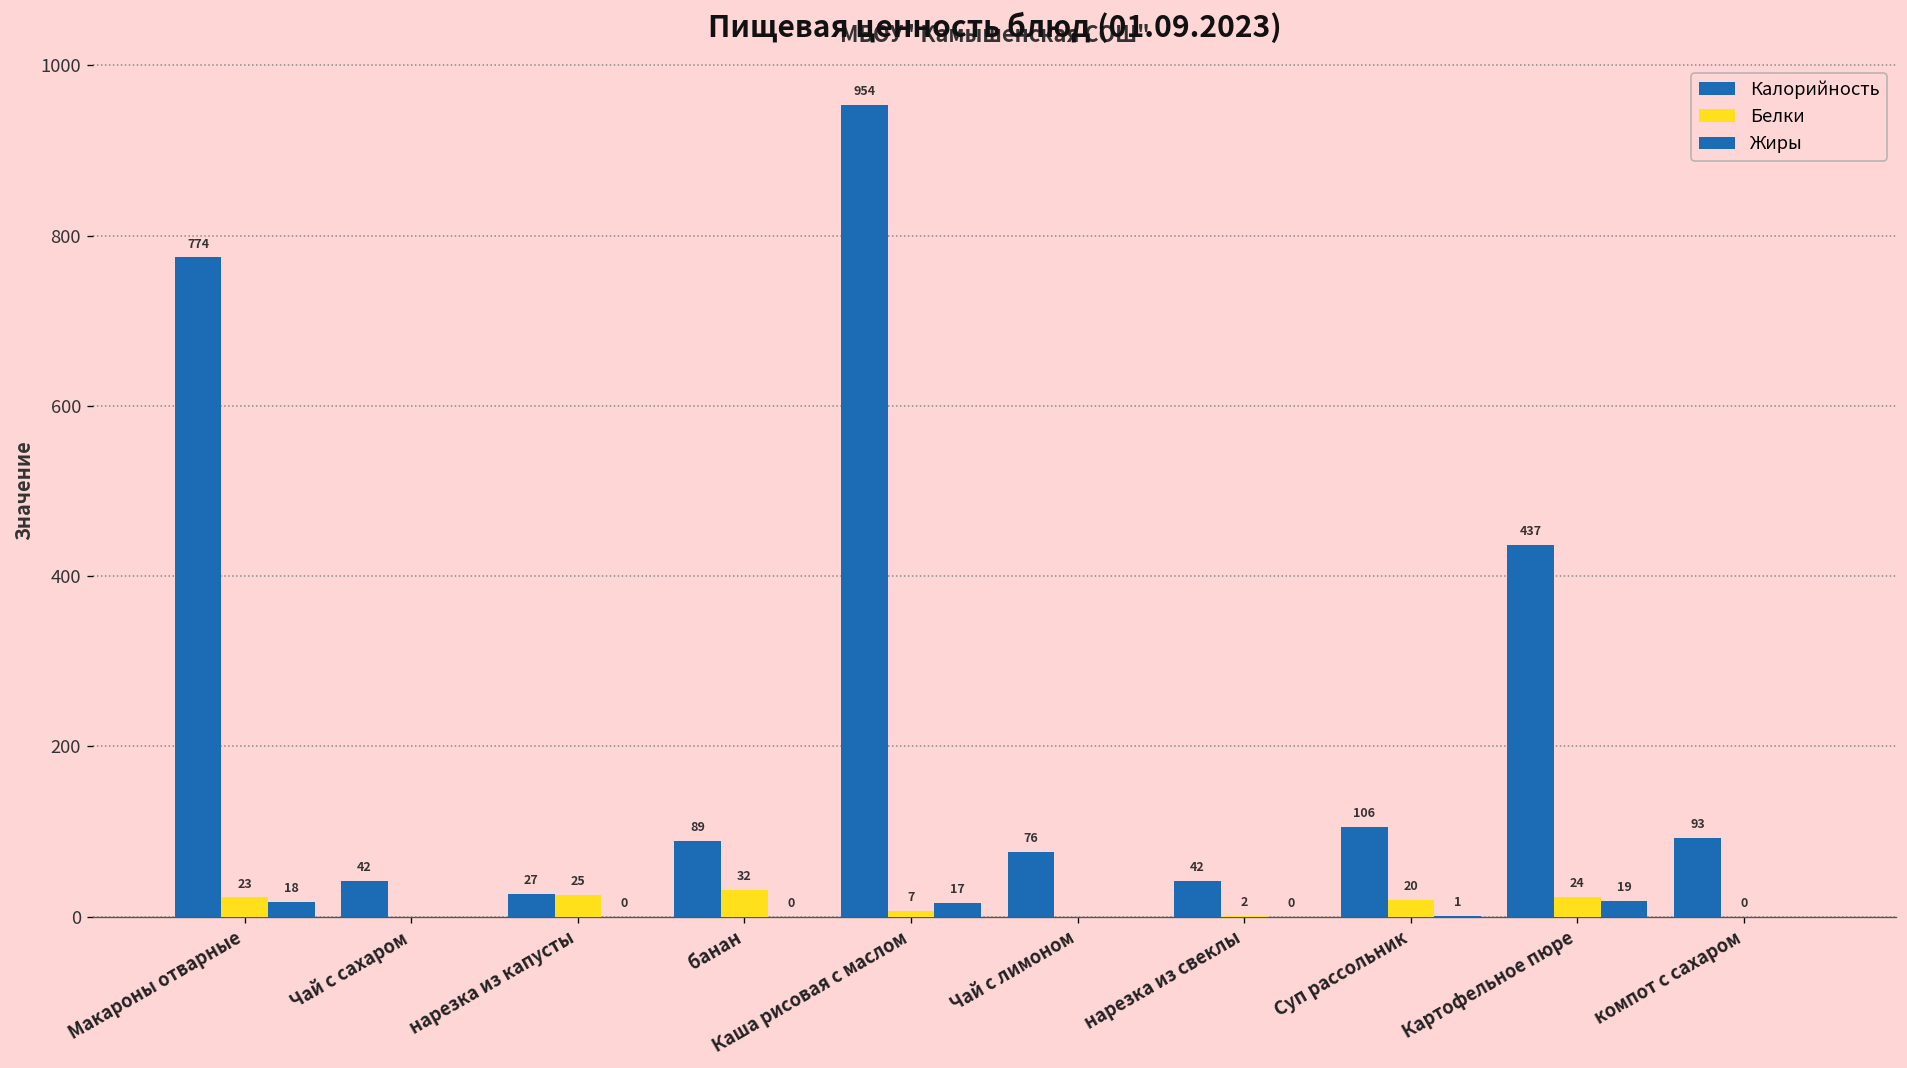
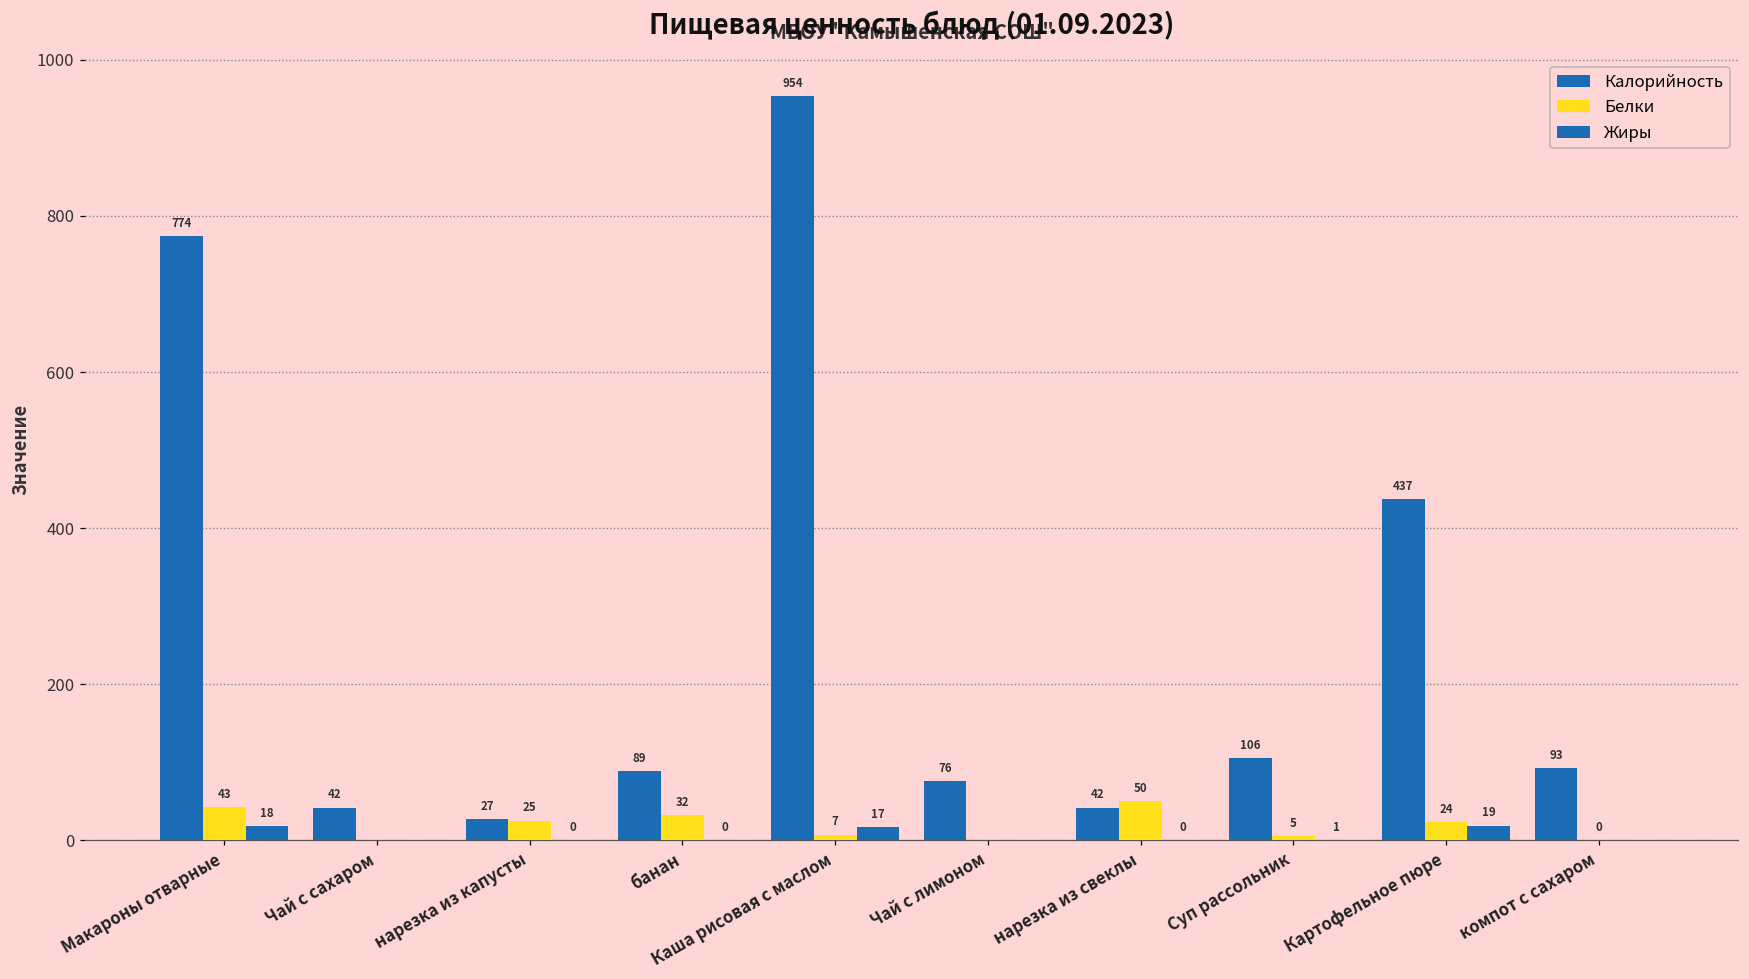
  {
    "Белки": {
-     "Макароны отварные": 23,
+     "Макароны отварные": 43,
      "нарезка из капусты": 25,
      "банан": 32,
      "Каша рисовая с маслом": 7,
-     "нарезка из свеклы": 2,
-     "Суп рассольник": 20,
+     "нарезка из свеклы": 50,
+     "Суп рассольник": 5,
      "Картофельное пюре": 24,
      "компот с сахаром": 0
    }
  }
